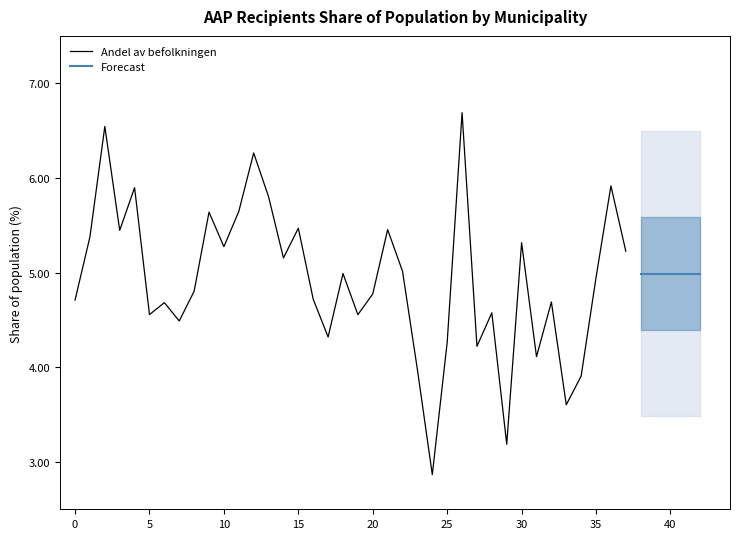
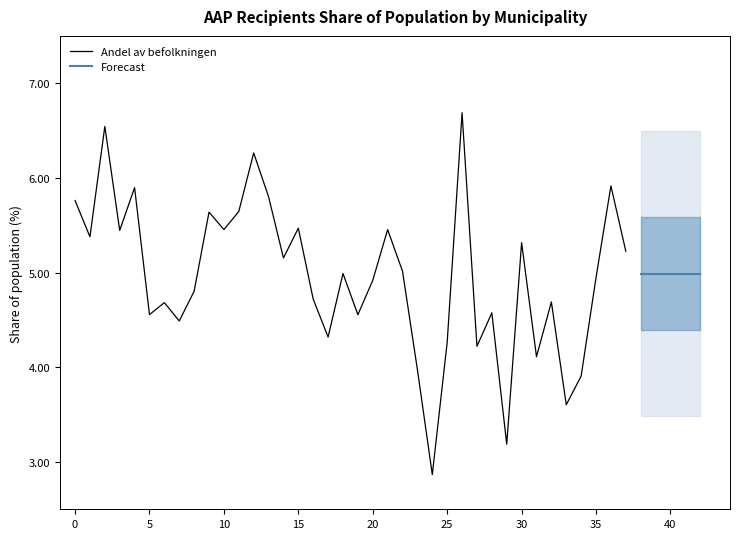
  {
    "Andel av befolkningen": {
-     "0": 4.7,
+     "0": 5.8,
      "5": 4.6,
-     "10": 5.3,
+     "10": 5.5,
      "15": 5.5,
-     "20": 4.8,
+     "20": 4.9,
      "25": 4.3,
      "30": 5.3,
      "35": 4.9
    }
  }
